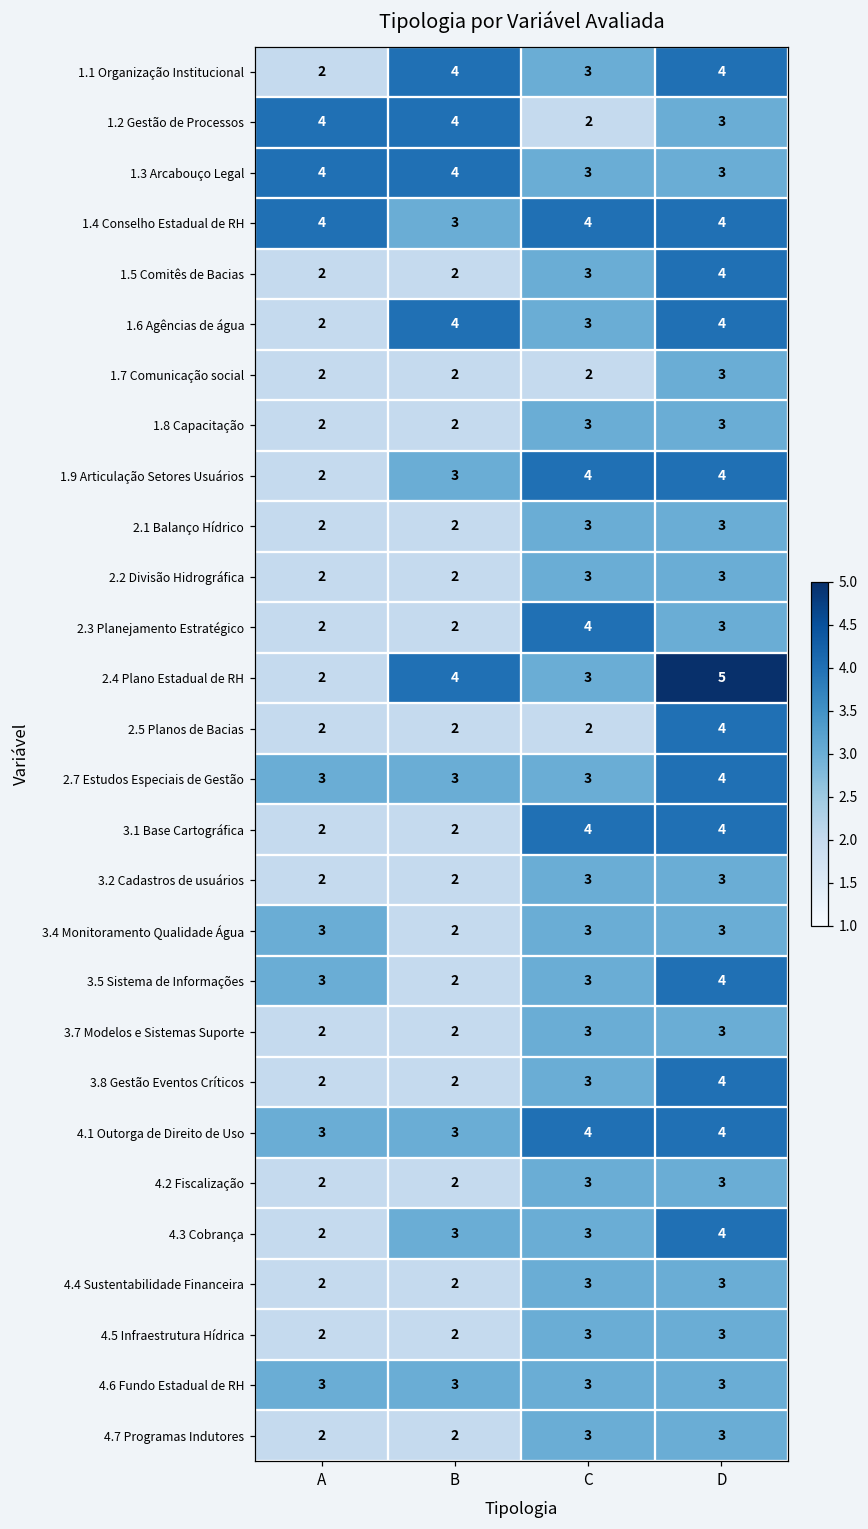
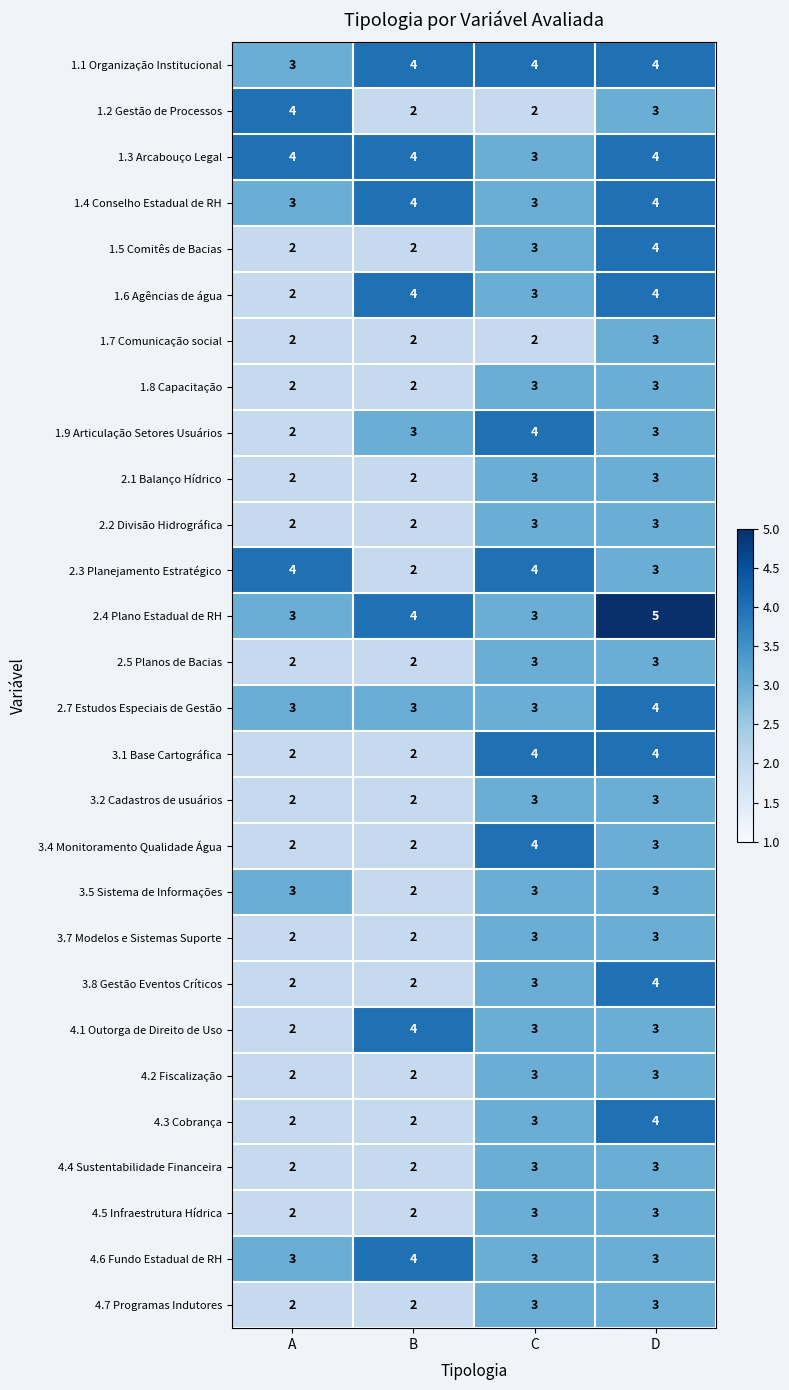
  {
    "1.1 Organização Institucional": {
-     "A": 2,
+     "A": 3,
      "B": 4,
-     "C": 3,
+     "C": 4,
      "D": 4
    },
    "1.2 Gestão de Processos": {
      "A": 4,
-     "B": 4,
+     "B": 2,
      "C": 2,
      "D": 3
    },
    "1.3 Arcabouço Legal": {
      "A": 4,
      "B": 4,
      "C": 3,
-     "D": 3
+     "D": 4
    },
    "1.4 Conselho Estadual de RH": {
-     "A": 4,
-     "B": 3,
-     "C": 4,
+     "A": 3,
+     "B": 4,
+     "C": 3,
      "D": 4
    },
    "1.5 Comitês de Bacias": {
      "A": 2,
      "B": 2,
      "C": 3,
      "D": 4
    },
    "1.6 Agências de água": {
      "A": 2,
      "B": 4,
      "C": 3,
      "D": 4
    },
    "1.7 Comunicação social": {
      "A": 2,
      "B": 2,
      "C": 2,
      "D": 3
    },
    "1.8 Capacitação": {
      "A": 2,
      "B": 2,
      "C": 3,
      "D": 3
    },
    "1.9 Articulação Setores Usuários": {
      "A": 2,
      "B": 3,
      "C": 4,
-     "D": 4
+     "D": 3
    },
    "2.1 Balanço Hídrico": {
      "A": 2,
      "B": 2,
      "C": 3,
      "D": 3
    },
    "2.2 Divisão Hidrográfica": {
      "A": 2,
      "B": 2,
      "C": 3,
      "D": 3
    },
    "2.3 Planejamento Estratégico": {
-     "A": 2,
+     "A": 4,
      "B": 2,
      "C": 4,
      "D": 3
    },
    "2.4 Plano Estadual de RH": {
-     "A": 2,
+     "A": 3,
      "B": 4,
      "C": 3,
      "D": 5
    },
    "2.5 Planos de Bacias": {
      "A": 2,
      "B": 2,
-     "C": 2,
-     "D": 4
+     "C": 3,
+     "D": 3
    },
    "2.7 Estudos Especiais de Gestão": {
      "A": 3,
      "B": 3,
      "C": 3,
      "D": 4
    },
    "3.1 Base Cartográfica": {
      "A": 2,
      "B": 2,
      "C": 4,
      "D": 4
    },
    "3.2 Cadastros de usuários": {
      "A": 2,
      "B": 2,
      "C": 3,
      "D": 3
    },
    "3.4 Monitoramento Qualidade Água": {
-     "A": 3,
+     "A": 2,
      "B": 2,
-     "C": 3,
+     "C": 4,
      "D": 3
    },
    "3.5 Sistema de Informações": {
      "A": 3,
      "B": 2,
      "C": 3,
-     "D": 4
+     "D": 3
    },
    "3.7 Modelos e Sistemas Suporte": {
      "A": 2,
      "B": 2,
      "C": 3,
      "D": 3
    },
    "3.8 Gestão Eventos Críticos": {
      "A": 2,
      "B": 2,
      "C": 3,
      "D": 4
    },
    "4.1 Outorga de Direito de Uso": {
-     "A": 3,
-     "B": 3,
-     "C": 4,
-     "D": 4
+     "A": 2,
+     "B": 4,
+     "C": 3,
+     "D": 3
    },
    "4.2 Fiscalização": {
      "A": 2,
      "B": 2,
      "C": 3,
      "D": 3
    },
    "4.3 Cobrança": {
      "A": 2,
-     "B": 3,
+     "B": 2,
      "C": 3,
      "D": 4
    },
    "4.4 Sustentabilidade Financeira": {
      "A": 2,
      "B": 2,
      "C": 3,
      "D": 3
    },
    "4.5 Infraestrutura Hídrica": {
      "A": 2,
      "B": 2,
      "C": 3,
      "D": 3
    },
    "4.6 Fundo Estadual de RH": {
      "A": 3,
-     "B": 3,
+     "B": 4,
      "C": 3,
      "D": 3
    },
    "4.7 Programas Indutores": {
      "A": 2,
      "B": 2,
      "C": 3,
      "D": 3
    }
  }
